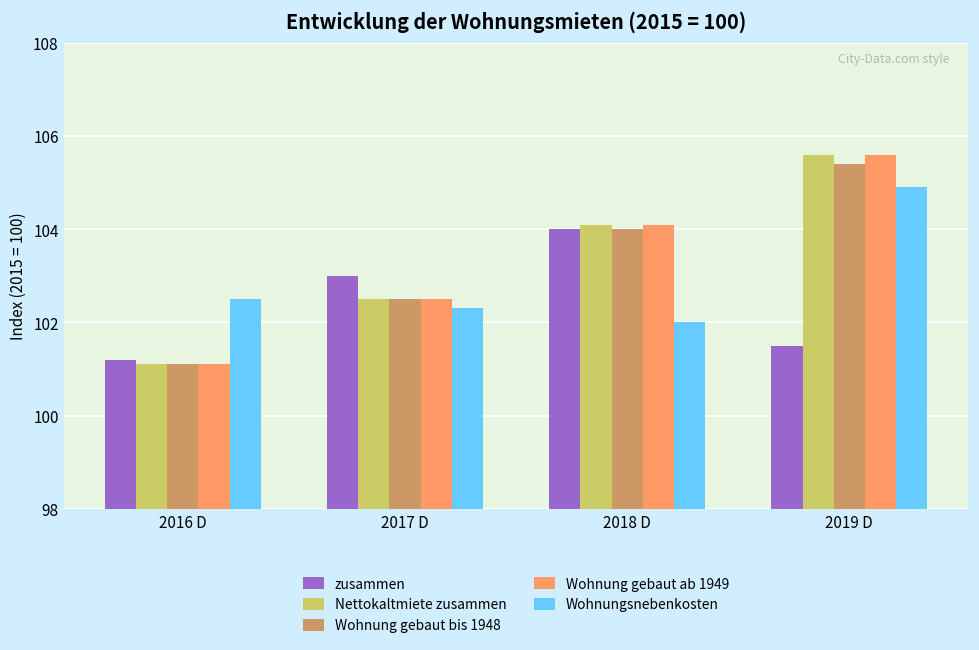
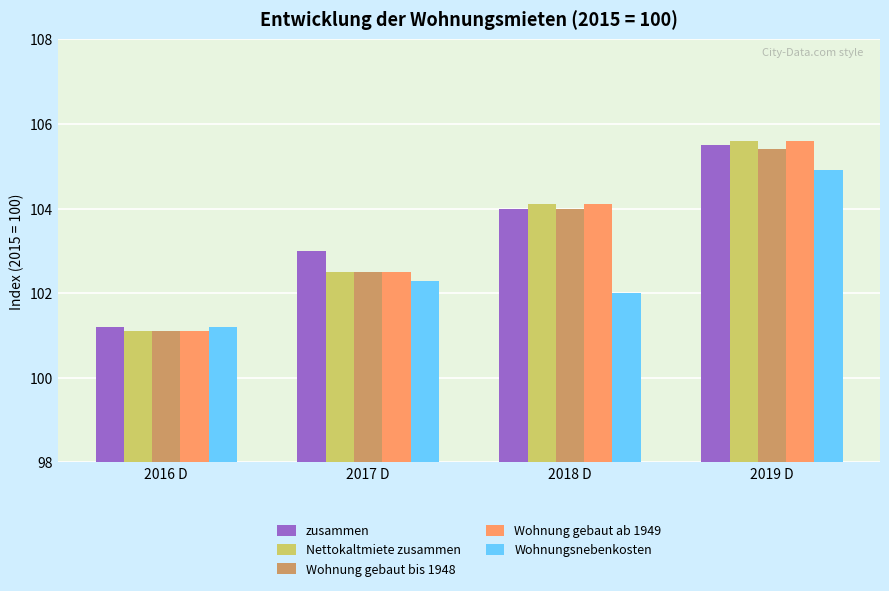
  {
    "zusammen": {
      "2016 D": 101.2,
      "2017 D": 103.0,
      "2018 D": 104.0,
-     "2019 D": 101.5
+     "2019 D": 105.5
    },
    "Wohnungsnebenkosten": {
-     "2016 D": 102.5,
+     "2016 D": 101.2,
      "2017 D": 102.3,
      "2018 D": 102.0,
      "2019 D": 104.9
    }
  }
